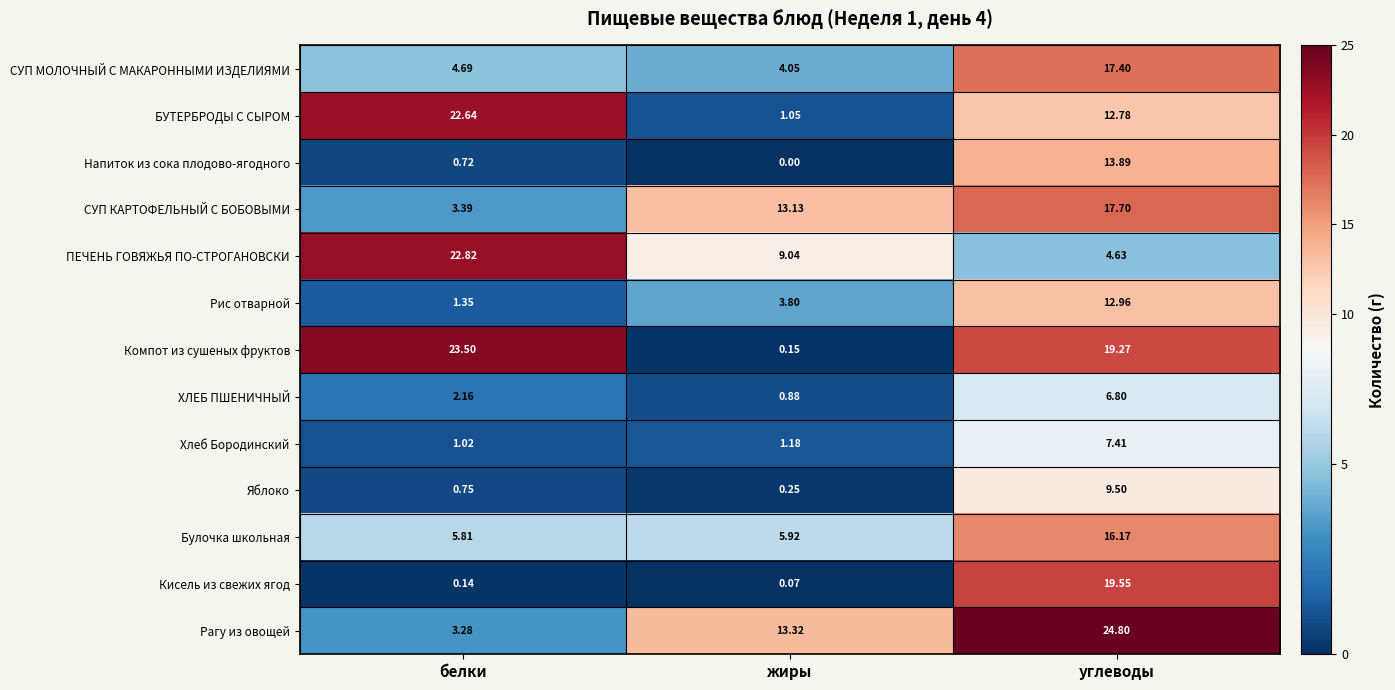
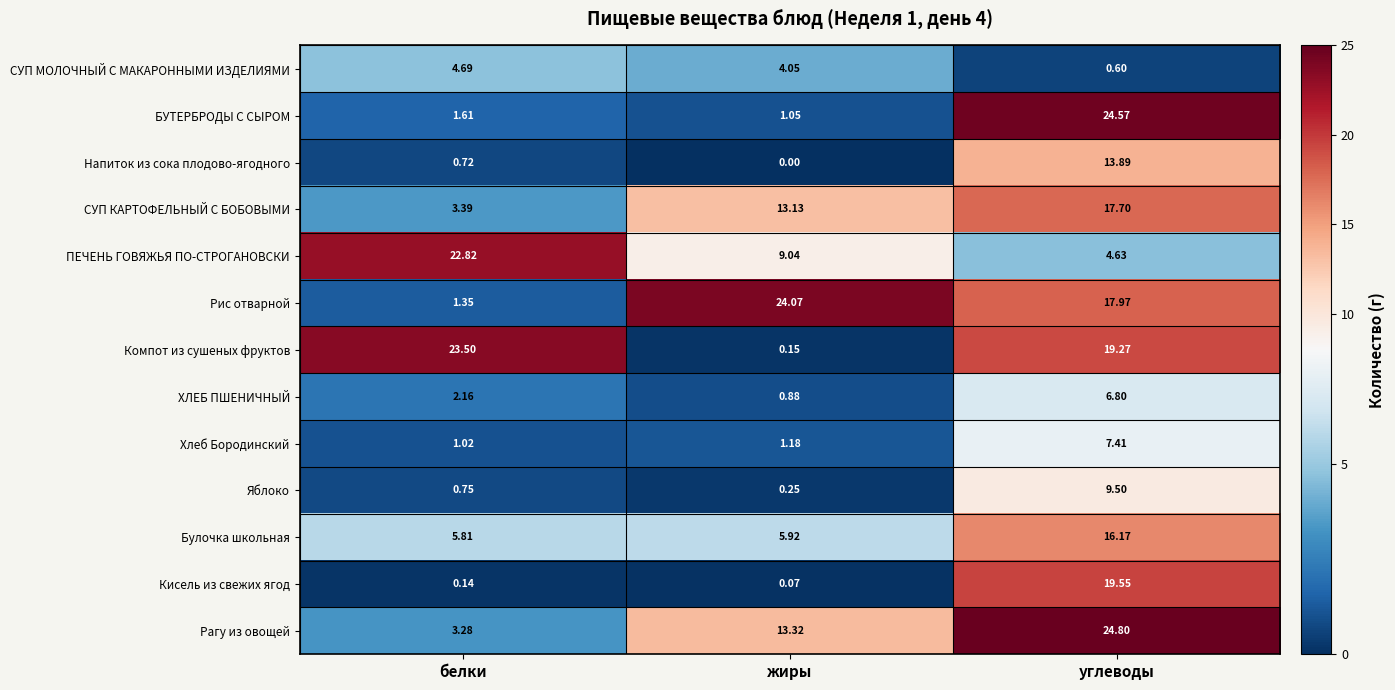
  {
    "СУП МОЛОЧНЫЙ С МАКАРОННЫМИ ИЗДЕЛИЯМИ": {
      "белки": 4.69,
      "жиры": 4.05,
-     "углеводы": 17.40
+     "углеводы": 0.60
    },
    "БУТЕРБРОДЫ С СЫРОМ": {
-     "белки": 22.64,
+     "белки": 1.61,
      "жиры": 1.05,
-     "углеводы": 12.78
+     "углеводы": 24.57
    },
    "Напиток из сока плодово-ягодного": {
      "белки": 0.72,
      "жиры": 0.00,
      "углеводы": 13.89
    },
    "СУП КАРТОФЕЛЬНЫЙ С БОБОВЫМИ": {
      "белки": 3.39,
      "жиры": 13.13,
      "углеводы": 17.70
    },
    "ПЕЧЕНЬ ГОВЯЖЬЯ ПО-СТРОГАНОВСКИ": {
      "белки": 22.82,
      "жиры": 9.04,
      "углеводы": 4.63
    },
    "Рис отварной": {
      "белки": 1.35,
-     "жиры": 3.80,
-     "углеводы": 12.96
+     "жиры": 24.07,
+     "углеводы": 17.97
    },
    "Компот из сушеных фруктов": {
      "белки": 23.50,
      "жиры": 0.15,
      "углеводы": 19.27
    },
    "ХЛЕБ ПШЕНИЧНЫЙ": {
      "белки": 2.16,
      "жиры": 0.88,
      "углеводы": 6.80
    },
    "Хлеб Бородинский": {
      "белки": 1.02,
      "жиры": 1.18,
      "углеводы": 7.41
    },
    "Яблоко": {
      "белки": 0.75,
      "жиры": 0.25,
      "углеводы": 9.50
    },
    "Булочка школьная": {
      "белки": 5.81,
      "жиры": 5.92,
      "углеводы": 16.17
    },
    "Кисель из свежих ягод": {
      "белки": 0.14,
      "жиры": 0.07,
      "углеводы": 19.55
    },
    "Рагу из овощей": {
      "белки": 3.28,
      "жиры": 13.32,
      "углеводы": 24.80
    }
  }
